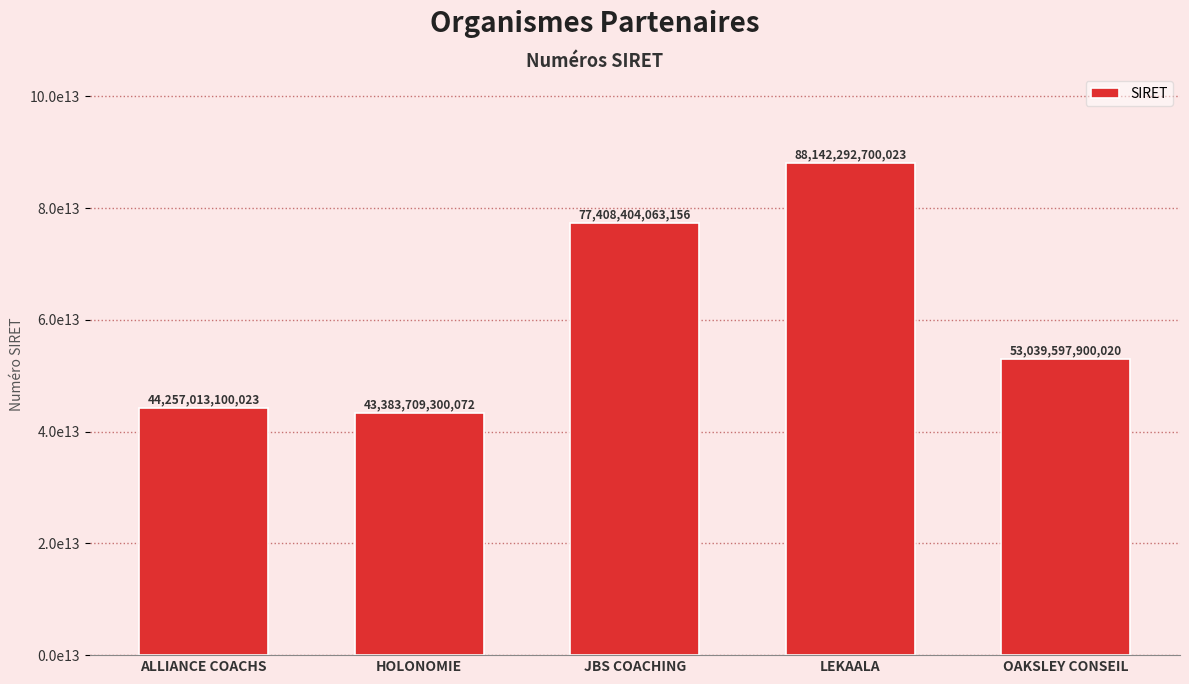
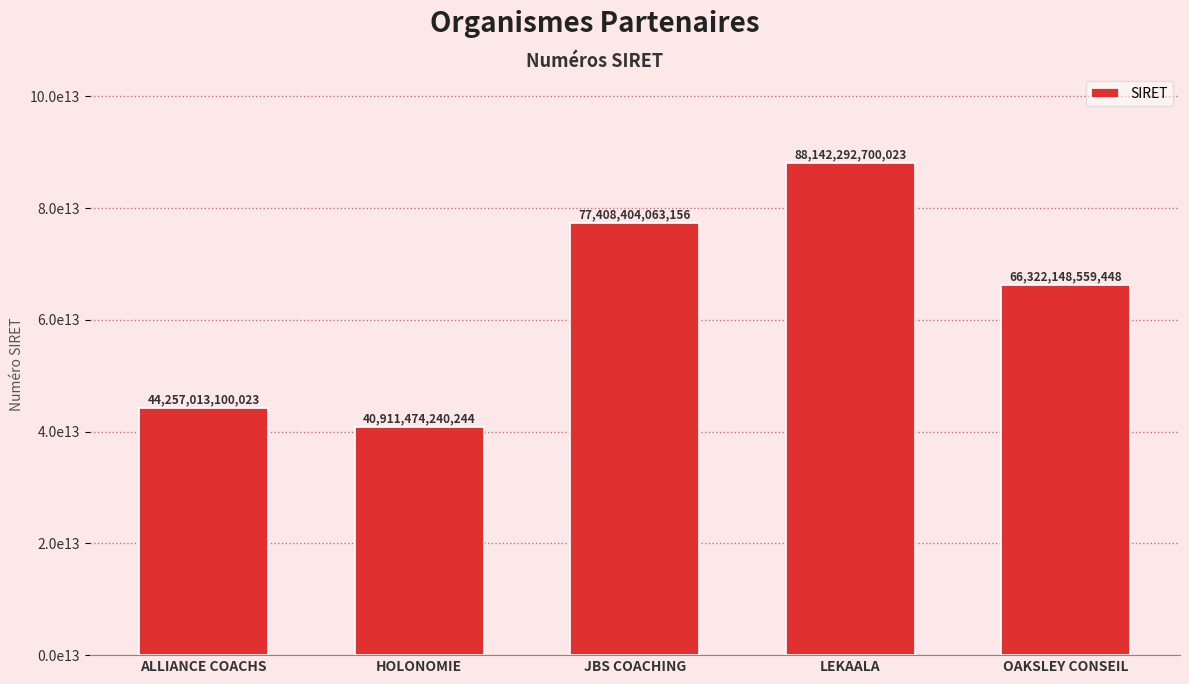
  {
    "ALLIANCE COACHS": "44,257,013,100,023",
-   "HOLONOMIE": "43,383,709,300,072",
+   "HOLONOMIE": "40,911,474,240,244",
    "JBS COACHING": "77,408,404,063,156",
    "LEKAALA": "88,142,292,700,023",
-   "OAKSLEY CONSEIL": "53,039,597,900,020"
+   "OAKSLEY CONSEIL": "66,322,148,559,448"
  }
